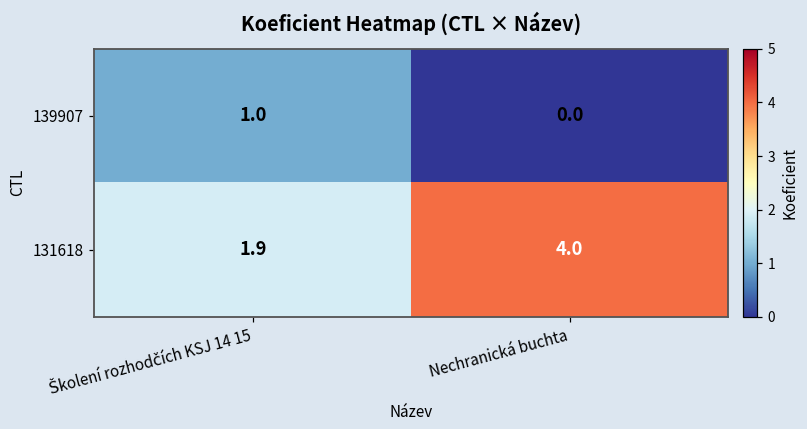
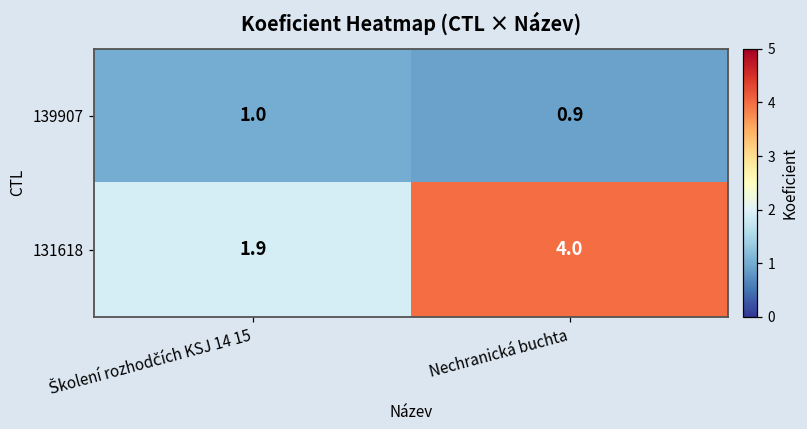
  {
    "139907": {
      "Školení rozhodčích KSJ 14 15": 1.0,
-     "Nechranická buchta": 0.0
+     "Nechranická buchta": 0.9
    },
    "131618": {
      "Školení rozhodčích KSJ 14 15": 1.9,
      "Nechranická buchta": 4.0
    }
  }
